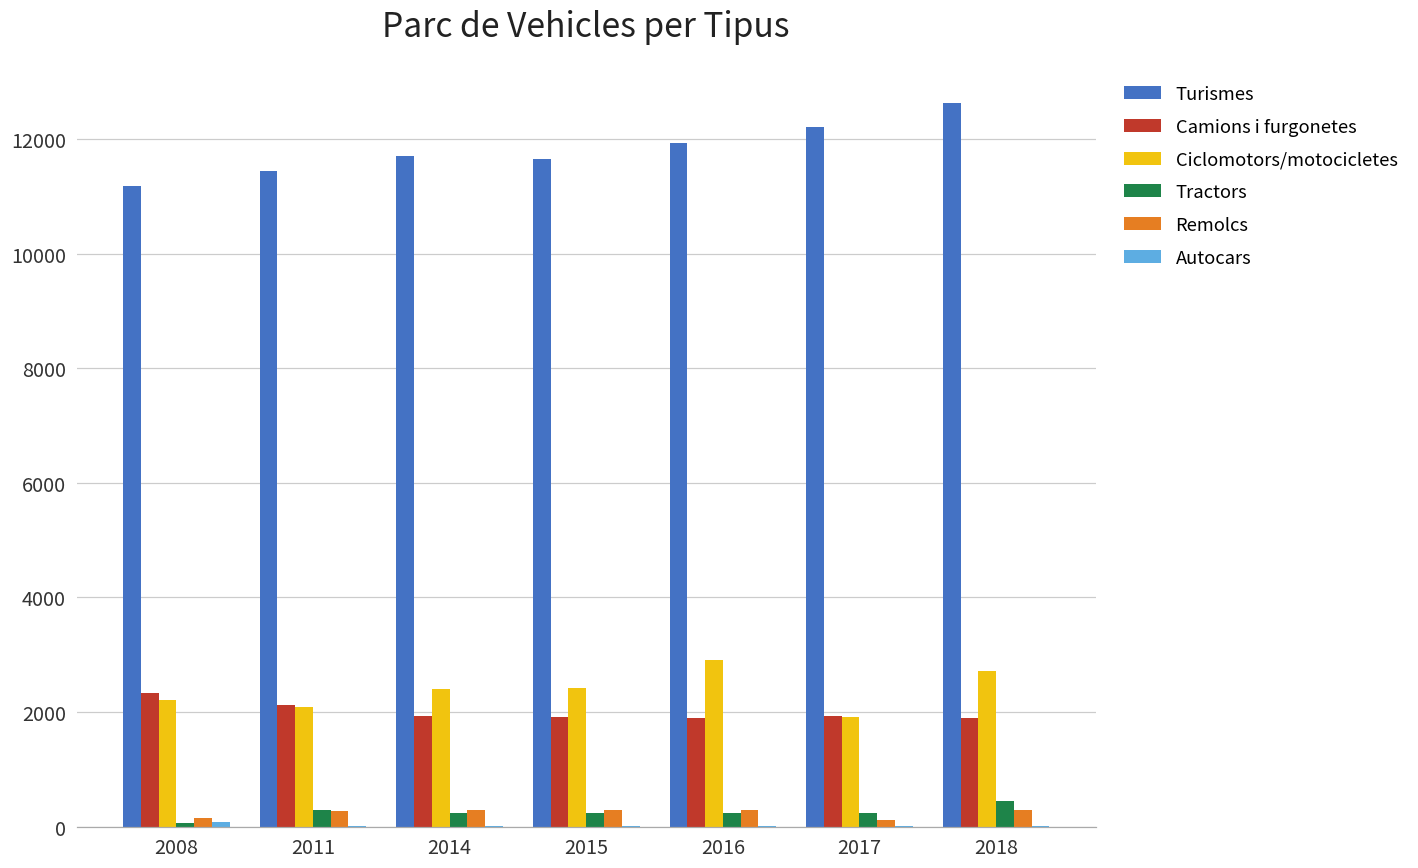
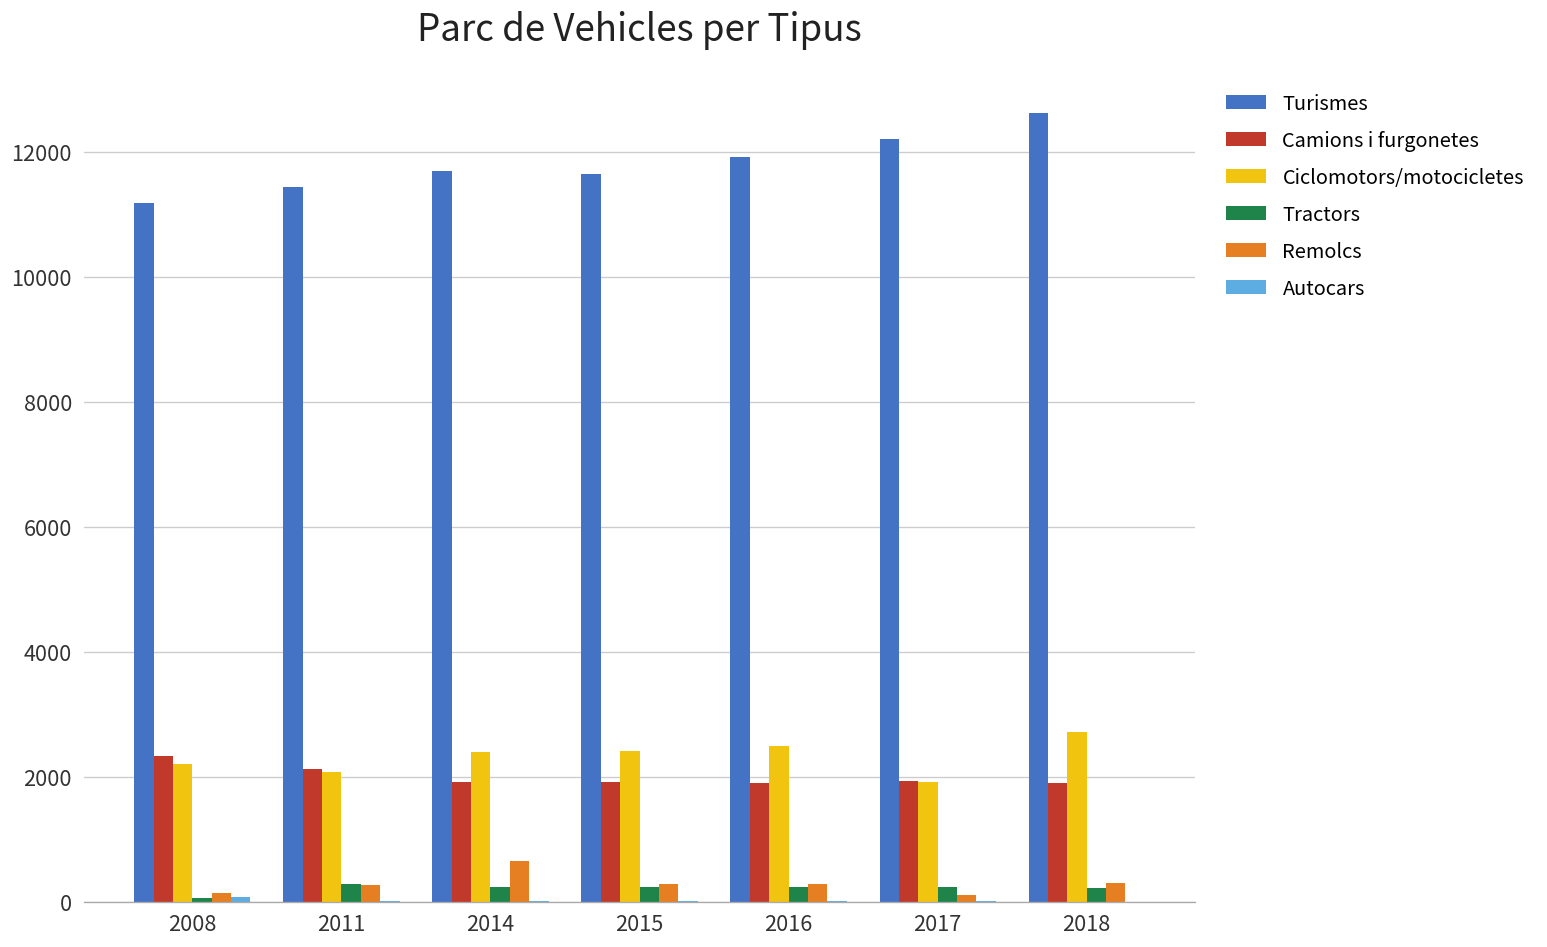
  {
    "Turismes": {
      "2008": 11200,
      "2011": 11400,
      "2014": 11700,
      "2015": 11700,
      "2016": 11900,
      "2017": 12200,
      "2018": 12600
    },
    "Camions i furgonetes": {
      "2008": 2300,
      "2011": 2100,
      "2014": 1900,
      "2015": 1900,
      "2016": 1900,
      "2017": 1900,
      "2018": 1900
    },
    "Ciclomotors/motocicletes": {
      "2008": 2200,
      "2011": 2100,
      "2014": 2400,
      "2015": 2400,
-     "2016": 2900,
+     "2016": 2500,
      "2017": 1900,
      "2018": 2700
    },
    "Tractors": {
      "2008": 100,
      "2011": 300,
      "2014": 200,
      "2015": 200,
      "2016": 200,
      "2017": 200,
-     "2018": 400
+     "2018": 200
    },
    "Remolcs": {
      "2008": 100,
      "2011": 300,
-     "2014": 300,
+     "2014": 700,
      "2015": 300,
      "2016": 300,
      "2017": 100,
      "2018": 300
    },
    "Autocars": {
      "2008": 100
    }
  }
